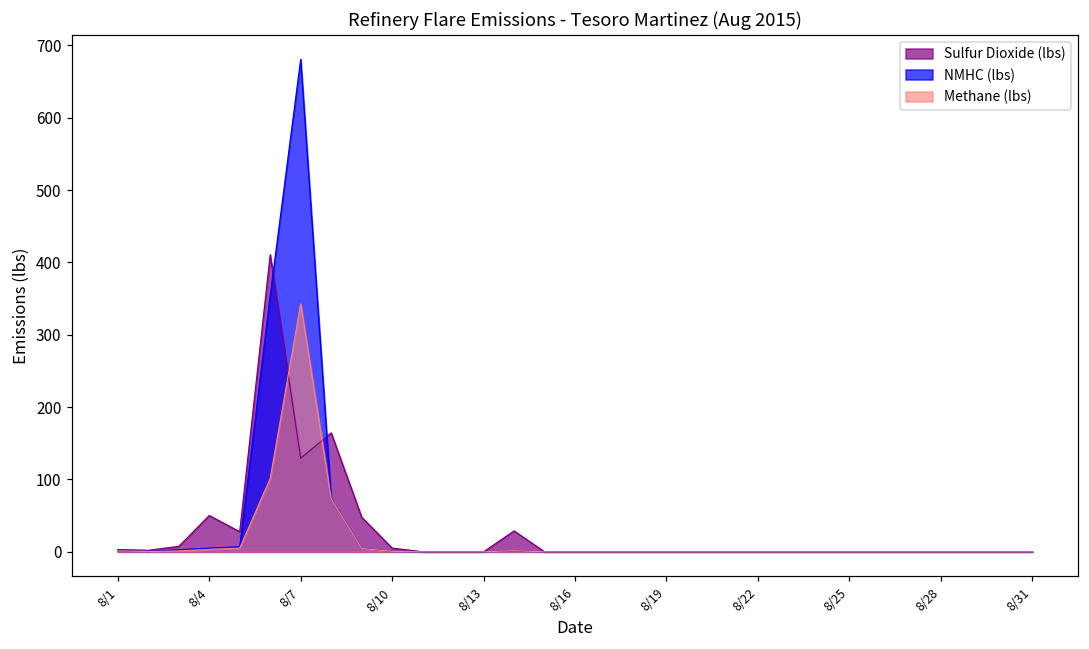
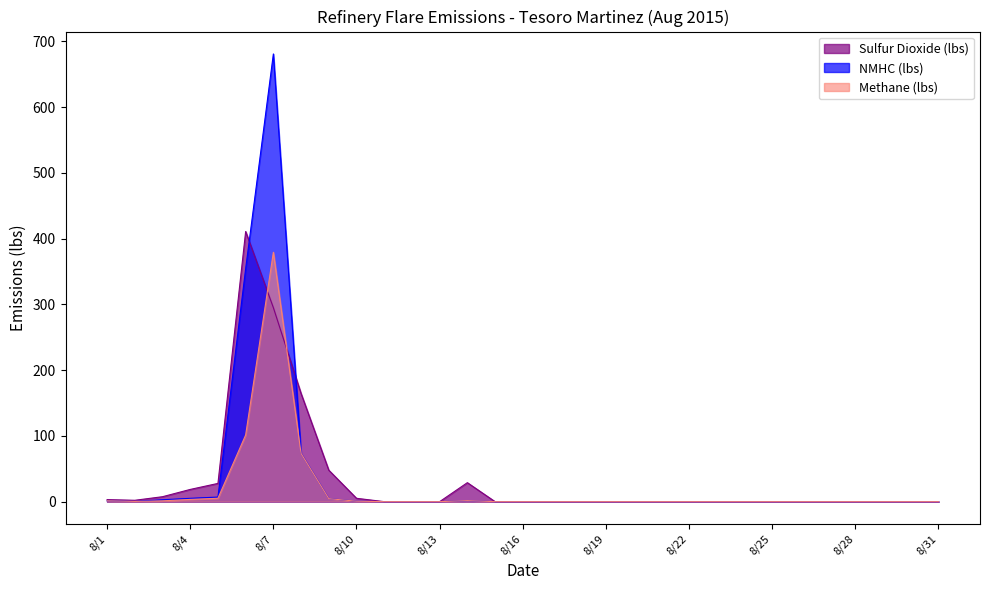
  {
    "Sulfur Dioxide (lbs)": {
-     "8/4": 50,
-     "8/7": 130,
+     "8/4": 20,
+     "8/7": 290,
      "8/10": 10
    },
    "NMHC (lbs)": {
      "8/7": 680
    },
    "Methane (lbs)": {
-     "8/7": 340
+     "8/7": 380
    }
  }
